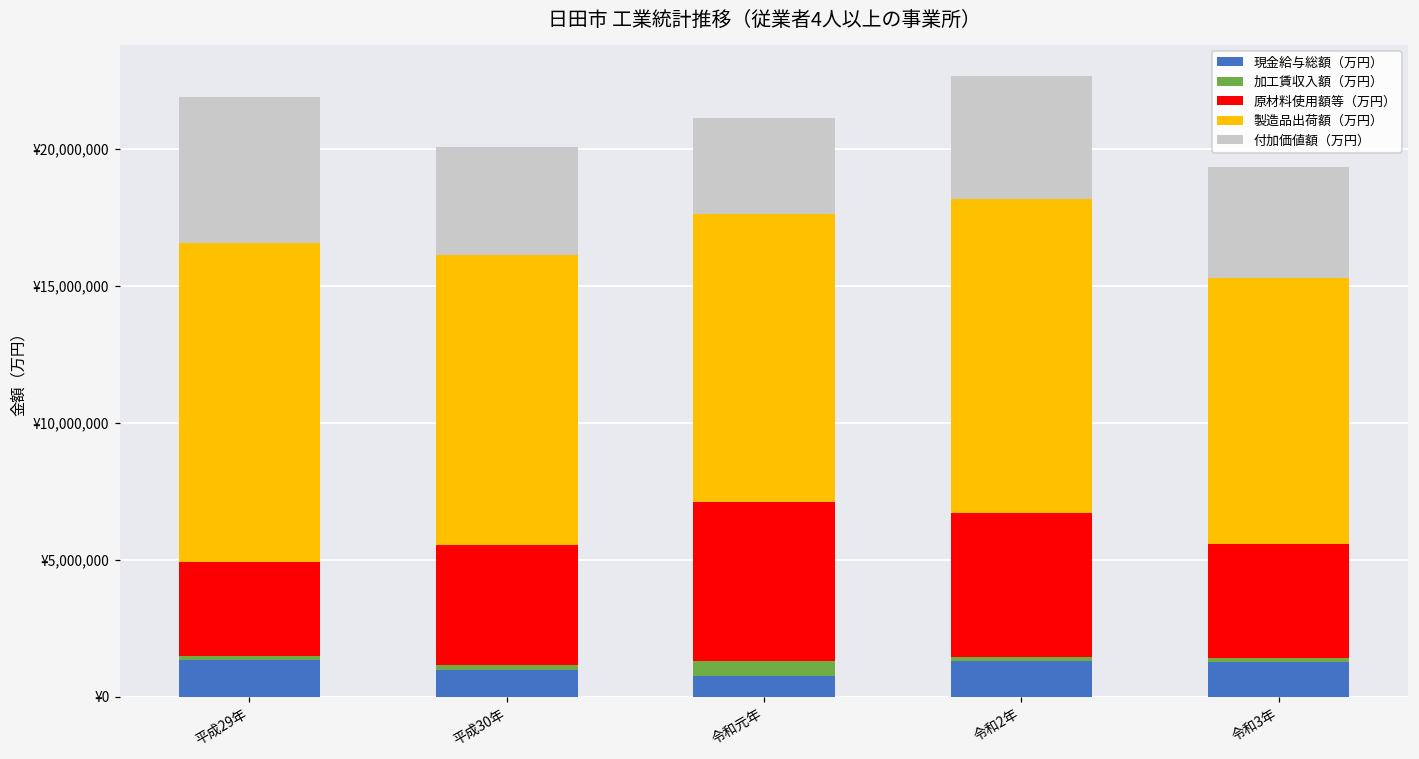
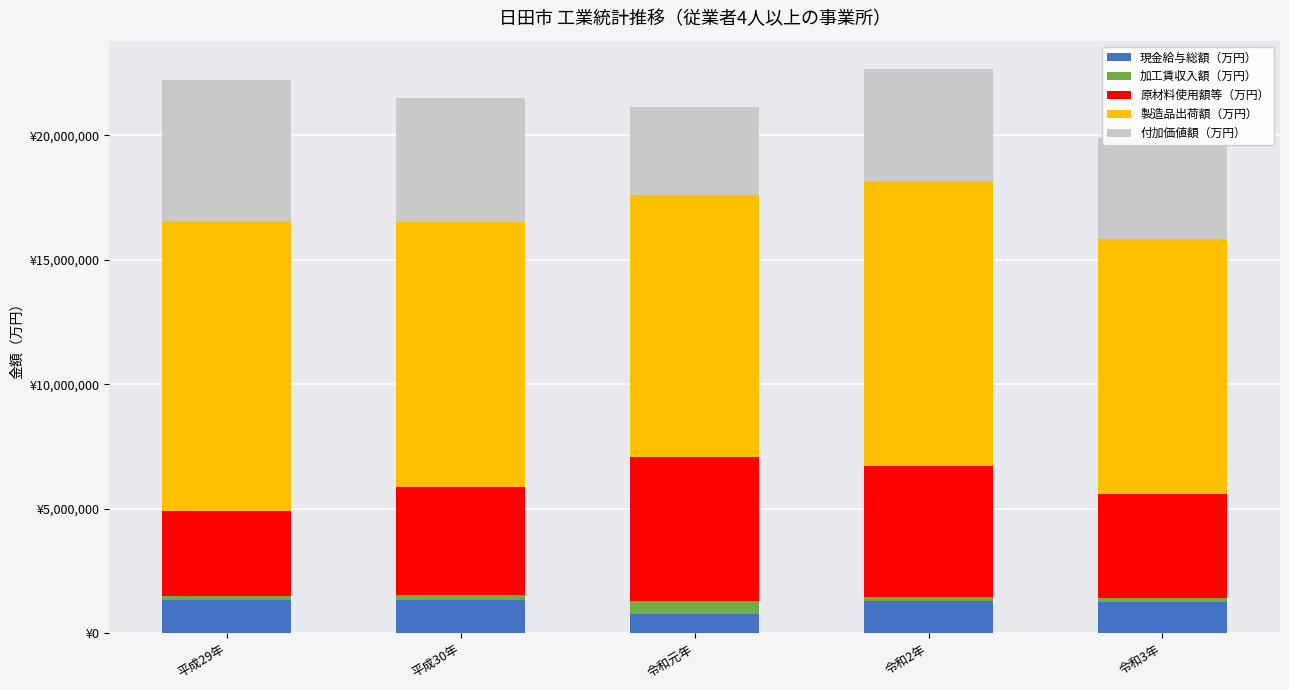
  {
    "現金給与総額（万円）": {
      "平成29年": "¥1,300,000",
-     "平成30年": "¥1,000,000",
+     "平成30年": "¥1,400,000",
      "令和元年": "¥800,000",
      "令和2年": "¥1,300,000",
      "令和3年": "¥1,300,000"
    },
    "加工賃収入額（万円）": {
      "平成29年": "¥100,000",
      "平成30年": "¥200,000",
      "令和元年": "¥500,000",
      "令和2年": "¥200,000",
      "令和3年": "¥100,000"
    },
    "原材料使用額等（万円）": {
      "平成29年": "¥3,400,000",
      "平成30年": "¥4,400,000",
      "令和元年": "¥5,800,000",
      "令和2年": "¥5,300,000",
      "令和3年": "¥4,200,000"
    },
    "製造品出荷額（万円）": {
      "平成29年": "¥11,600,000",
      "平成30年": "¥10,600,000",
      "令和元年": "¥10,500,000",
      "令和2年": "¥11,500,000",
-     "令和3年": "¥9,700,000"
+     "令和3年": "¥10,200,000"
    },
    "付加価値額（万円）": {
-     "平成29年": "¥5,300,000",
-     "平成30年": "¥3,900,000",
+     "平成29年": "¥5,700,000",
+     "平成30年": "¥5,000,000",
      "令和元年": "¥3,500,000",
      "令和2年": "¥4,500,000"
    }
  }
